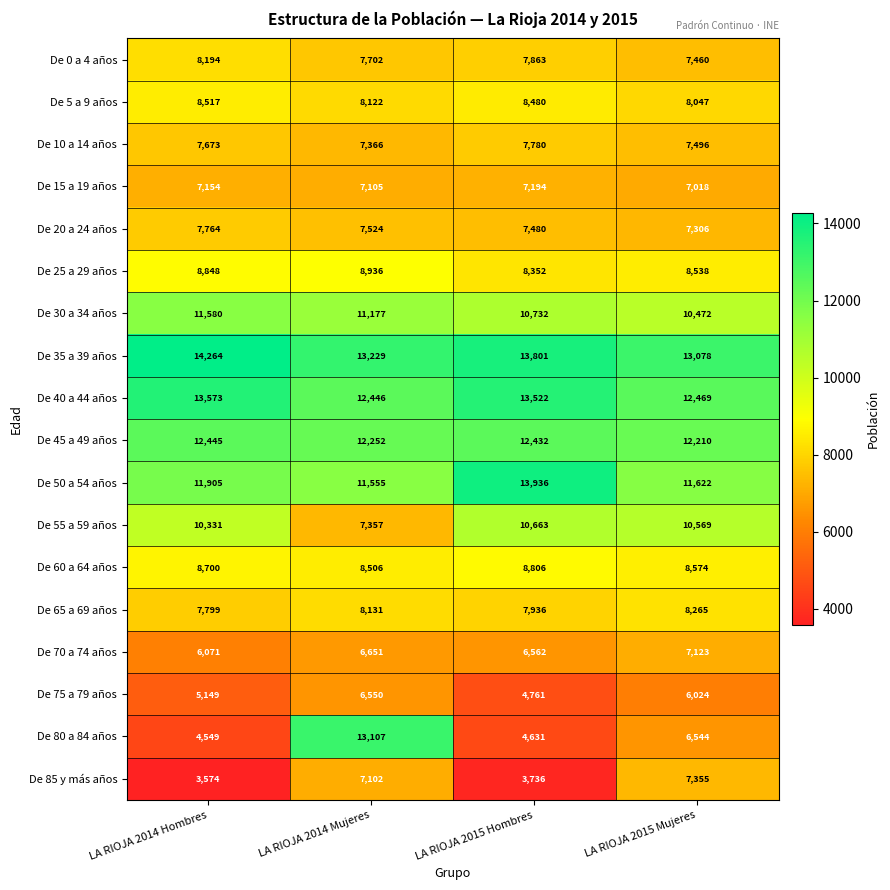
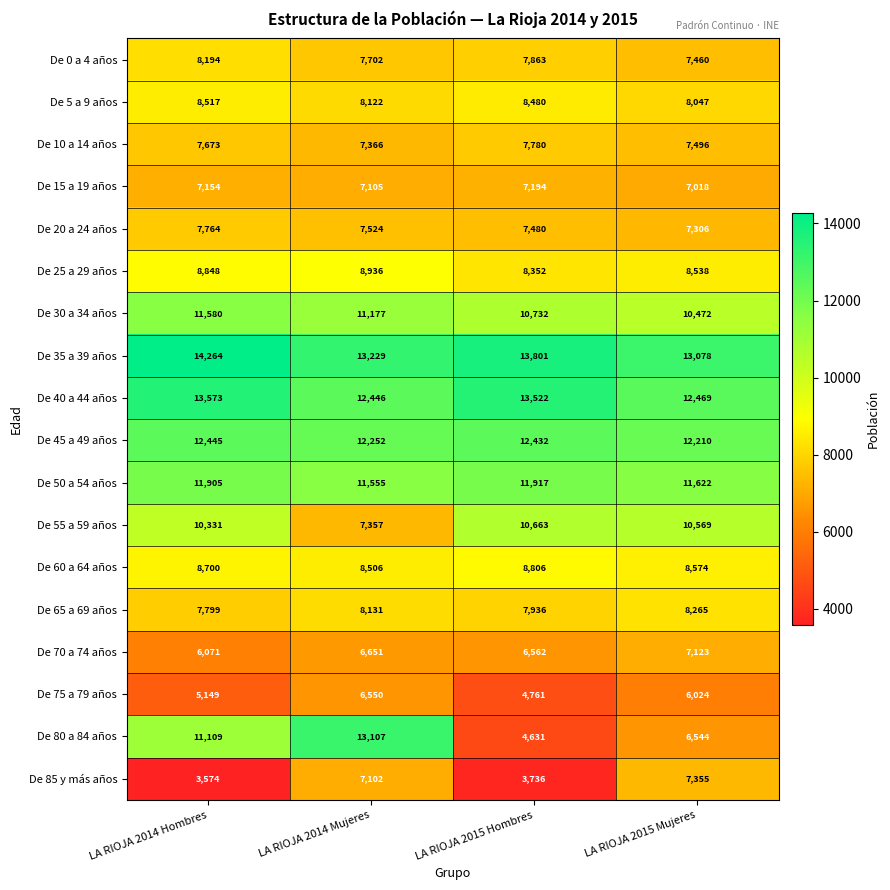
  {
    "De 0 a 4 años": {
      "LA RIOJA 2014 Hombres": "8,194",
      "LA RIOJA 2014 Mujeres": "7,702",
      "LA RIOJA 2015 Hombres": "7,863",
      "LA RIOJA 2015 Mujeres": "7,460"
    },
    "De 5 a 9 años": {
      "LA RIOJA 2014 Hombres": "8,517",
      "LA RIOJA 2014 Mujeres": "8,122",
      "LA RIOJA 2015 Hombres": "8,480",
      "LA RIOJA 2015 Mujeres": "8,047"
    },
    "De 10 a 14 años": {
      "LA RIOJA 2014 Hombres": "7,673",
      "LA RIOJA 2014 Mujeres": "7,366",
      "LA RIOJA 2015 Hombres": "7,780",
      "LA RIOJA 2015 Mujeres": "7,496"
    },
    "De 15 a 19 años": {
      "LA RIOJA 2014 Hombres": "7,154",
      "LA RIOJA 2014 Mujeres": "7,105",
      "LA RIOJA 2015 Hombres": "7,194",
      "LA RIOJA 2015 Mujeres": "7,018"
    },
    "De 20 a 24 años": {
      "LA RIOJA 2014 Hombres": "7,764",
      "LA RIOJA 2014 Mujeres": "7,524",
      "LA RIOJA 2015 Hombres": "7,480",
      "LA RIOJA 2015 Mujeres": "7,306"
    },
    "De 25 a 29 años": {
      "LA RIOJA 2014 Hombres": "8,848",
      "LA RIOJA 2014 Mujeres": "8,936",
      "LA RIOJA 2015 Hombres": "8,352",
      "LA RIOJA 2015 Mujeres": "8,538"
    },
    "De 30 a 34 años": {
      "LA RIOJA 2014 Hombres": "11,580",
      "LA RIOJA 2014 Mujeres": "11,177",
      "LA RIOJA 2015 Hombres": "10,732",
      "LA RIOJA 2015 Mujeres": "10,472"
    },
    "De 35 a 39 años": {
      "LA RIOJA 2014 Hombres": "14,264",
      "LA RIOJA 2014 Mujeres": "13,229",
      "LA RIOJA 2015 Hombres": "13,801",
      "LA RIOJA 2015 Mujeres": "13,078"
    },
    "De 40 a 44 años": {
      "LA RIOJA 2014 Hombres": "13,573",
      "LA RIOJA 2014 Mujeres": "12,446",
      "LA RIOJA 2015 Hombres": "13,522",
      "LA RIOJA 2015 Mujeres": "12,469"
    },
    "De 45 a 49 años": {
      "LA RIOJA 2014 Hombres": "12,445",
      "LA RIOJA 2014 Mujeres": "12,252",
      "LA RIOJA 2015 Hombres": "12,432",
      "LA RIOJA 2015 Mujeres": "12,210"
    },
    "De 50 a 54 años": {
      "LA RIOJA 2014 Hombres": "11,905",
      "LA RIOJA 2014 Mujeres": "11,555",
-     "LA RIOJA 2015 Hombres": "13,936",
+     "LA RIOJA 2015 Hombres": "11,917",
      "LA RIOJA 2015 Mujeres": "11,622"
    },
    "De 55 a 59 años": {
      "LA RIOJA 2014 Hombres": "10,331",
      "LA RIOJA 2014 Mujeres": "7,357",
      "LA RIOJA 2015 Hombres": "10,663",
      "LA RIOJA 2015 Mujeres": "10,569"
    },
    "De 60 a 64 años": {
      "LA RIOJA 2014 Hombres": "8,700",
      "LA RIOJA 2014 Mujeres": "8,506",
      "LA RIOJA 2015 Hombres": "8,806",
      "LA RIOJA 2015 Mujeres": "8,574"
    },
    "De 65 a 69 años": {
      "LA RIOJA 2014 Hombres": "7,799",
      "LA RIOJA 2014 Mujeres": "8,131",
      "LA RIOJA 2015 Hombres": "7,936",
      "LA RIOJA 2015 Mujeres": "8,265"
    },
    "De 70 a 74 años": {
      "LA RIOJA 2014 Hombres": "6,071",
      "LA RIOJA 2014 Mujeres": "6,651",
      "LA RIOJA 2015 Hombres": "6,562",
      "LA RIOJA 2015 Mujeres": "7,123"
    },
    "De 75 a 79 años": {
      "LA RIOJA 2014 Hombres": "5,149",
      "LA RIOJA 2014 Mujeres": "6,550",
      "LA RIOJA 2015 Hombres": "4,761",
      "LA RIOJA 2015 Mujeres": "6,024"
    },
    "De 80 a 84 años": {
-     "LA RIOJA 2014 Hombres": "4,549",
+     "LA RIOJA 2014 Hombres": "11,109",
      "LA RIOJA 2014 Mujeres": "13,107",
      "LA RIOJA 2015 Hombres": "4,631",
      "LA RIOJA 2015 Mujeres": "6,544"
    },
    "De 85 y más años": {
      "LA RIOJA 2014 Hombres": "3,574",
      "LA RIOJA 2014 Mujeres": "7,102",
      "LA RIOJA 2015 Hombres": "3,736",
      "LA RIOJA 2015 Mujeres": "7,355"
    }
  }
